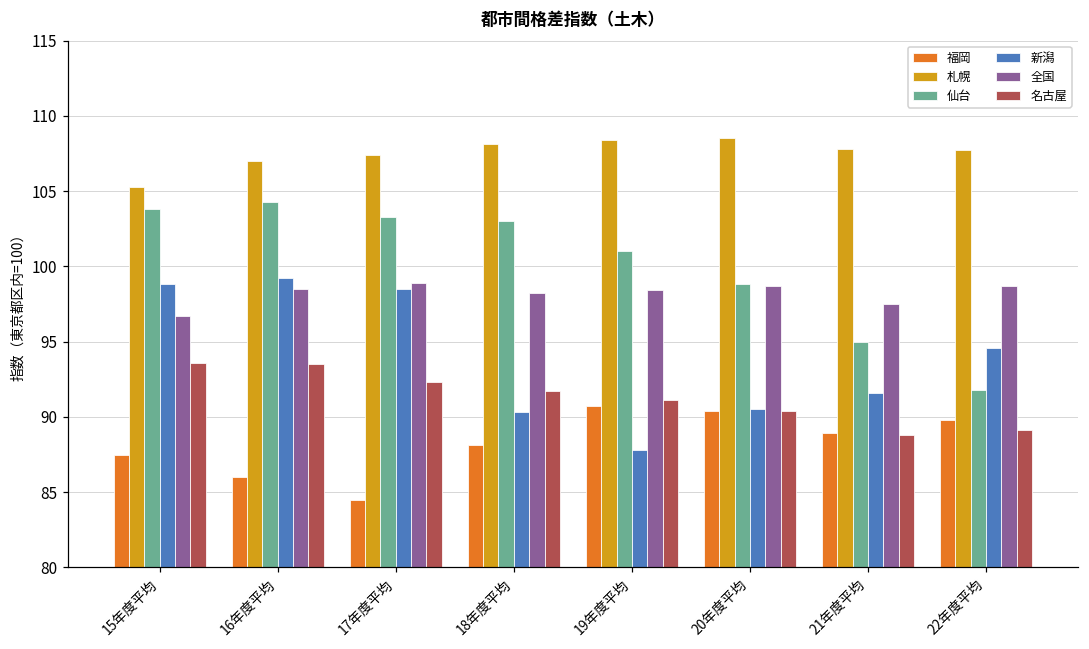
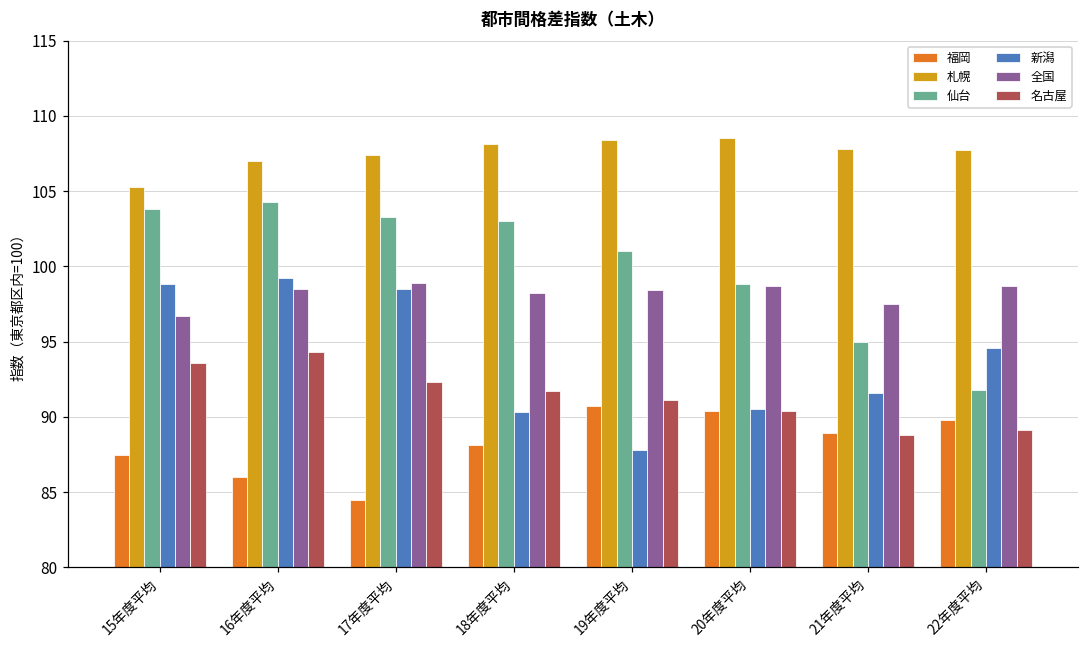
  {
    "仙台": {
      "15年度平均": 103.8,
      "16年度平均": 104.3,
      "17年度平均": 103.3,
      "18年度平均": 103.0,
      "19年度平均": 101.0,
      "20年度平均": 98.8,
      "21年度平均": 95.0,
      "22年度平均": 91.8
    },
    "新潟": {
      "15年度平均": 98.8,
      "16年度平均": 99.2,
      "17年度平均": 98.5,
      "18年度平均": 90.3,
      "19年度平均": 87.8,
      "20年度平均": 90.5,
      "21年度平均": 91.6,
      "22年度平均": 94.6
    },
    "全国": {
      "15年度平均": 96.7,
      "16年度平均": 98.5,
      "17年度平均": 98.9,
      "18年度平均": 98.2,
      "19年度平均": 98.4,
      "20年度平均": 98.7,
      "21年度平均": 97.5,
      "22年度平均": 98.7
    },
    "名古屋": {
      "15年度平均": 93.6,
-     "16年度平均": 93.5,
+     "16年度平均": 94.3,
      "17年度平均": 92.3,
      "18年度平均": 91.7,
      "19年度平均": 91.1,
      "20年度平均": 90.4,
      "21年度平均": 88.8,
      "22年度平均": 89.1
    }
  }
